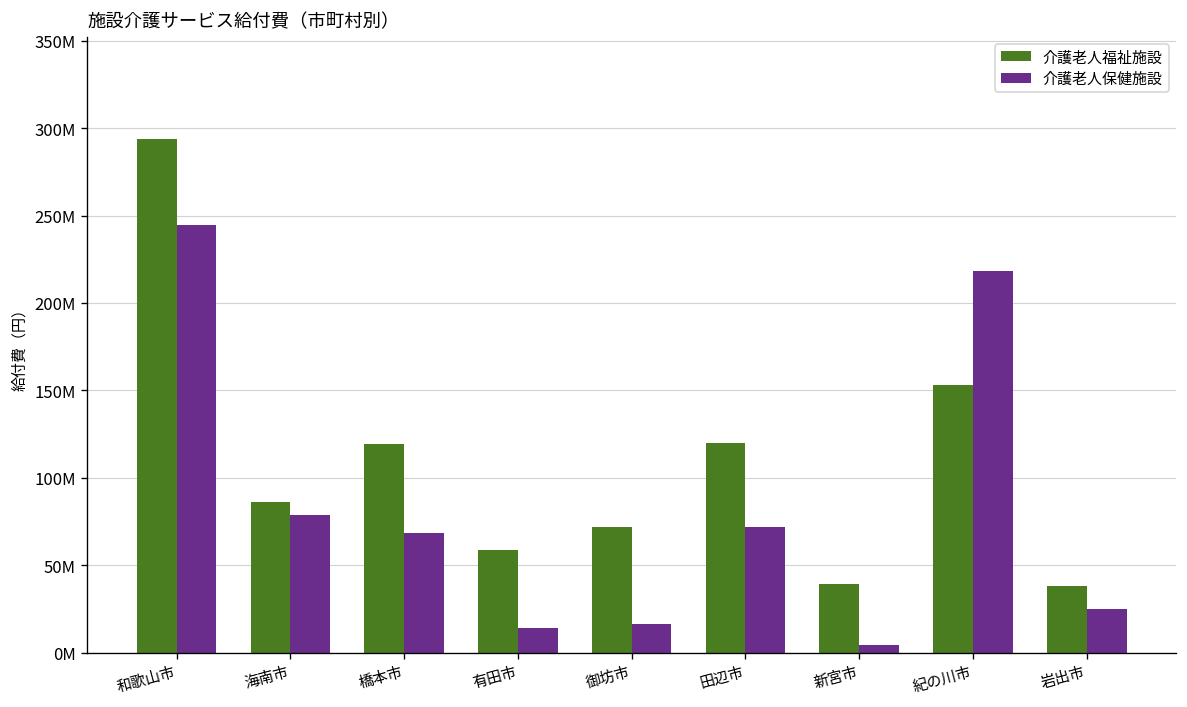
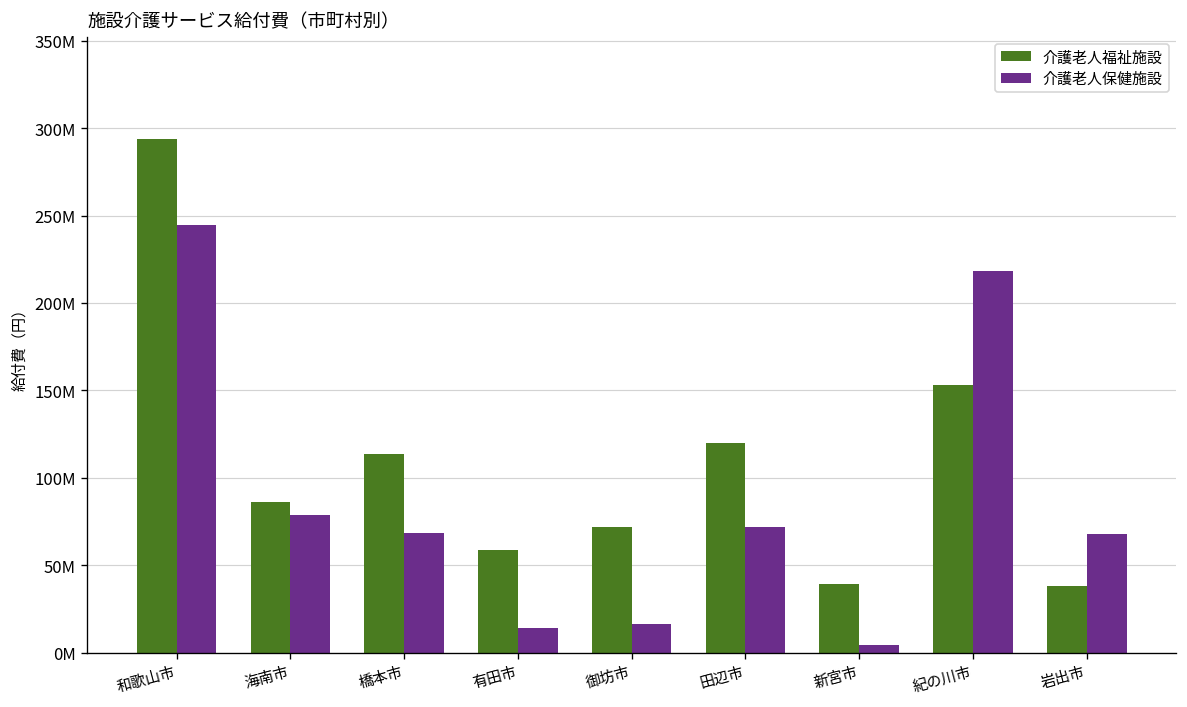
  {
    "介護老人福祉施設": {
      "和歌山市": 294000000,
      "海南市": 86000000,
-     "橋本市": 120000000,
+     "橋本市": 114000000,
      "有田市": 59000000,
      "御坊市": 72000000,
      "田辺市": 120000000,
      "新宮市": 39000000,
      "紀の川市": 153000000,
      "岩出市": 38000000
    },
    "介護老人保健施設": {
      "和歌山市": 244000000,
      "海南市": 79000000,
      "橋本市": 69000000,
      "有田市": 14000000,
      "御坊市": 17000000,
      "田辺市": 72000000,
      "新宮市": 5000000,
      "紀の川市": 219000000,
-     "岩出市": 25000000
+     "岩出市": 68000000
    }
  }
